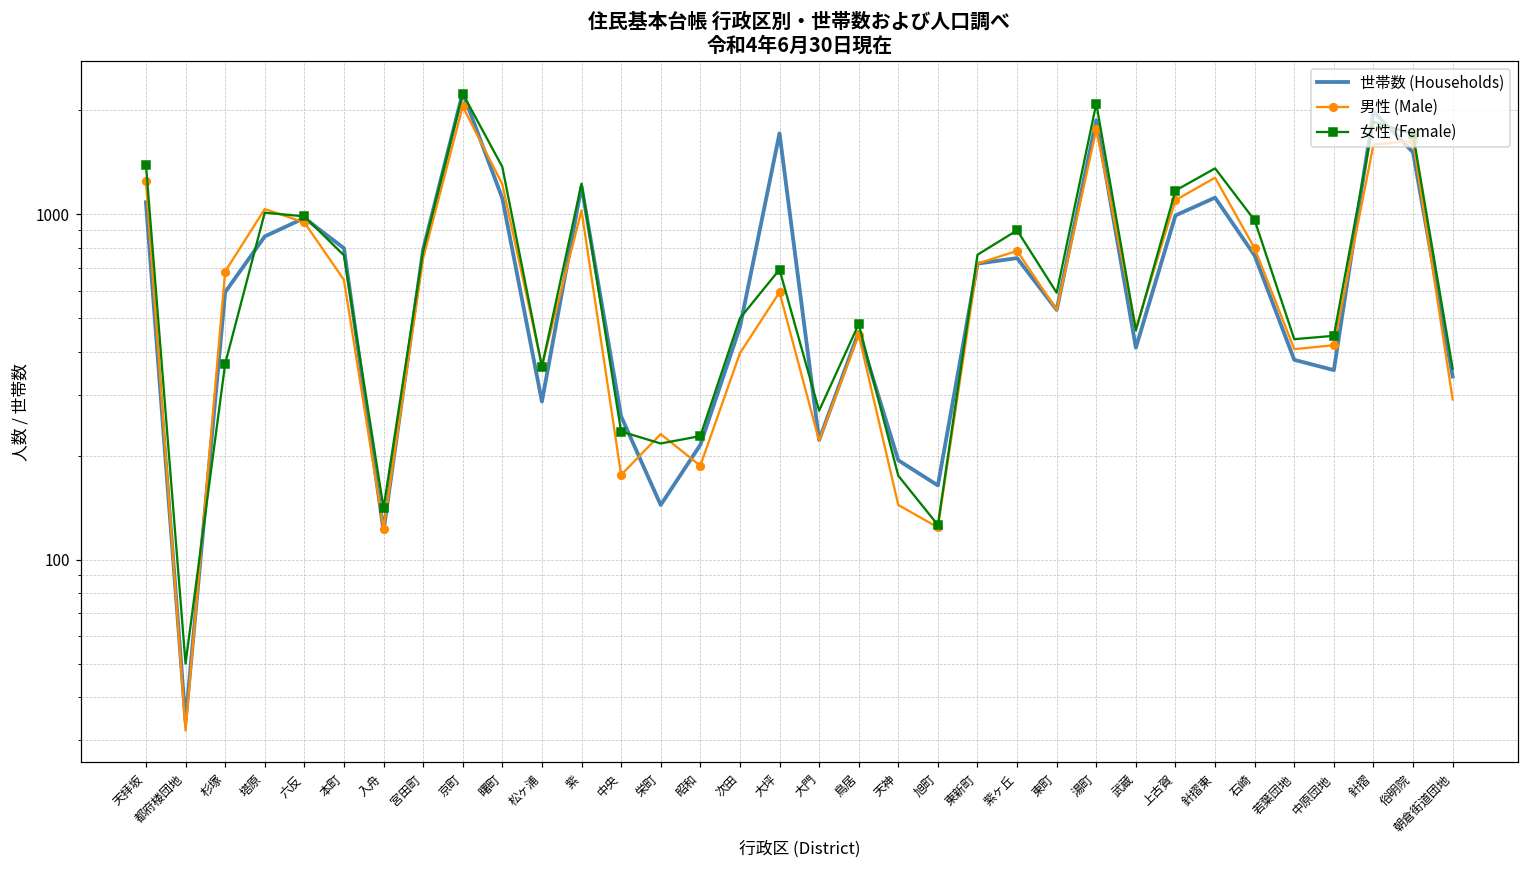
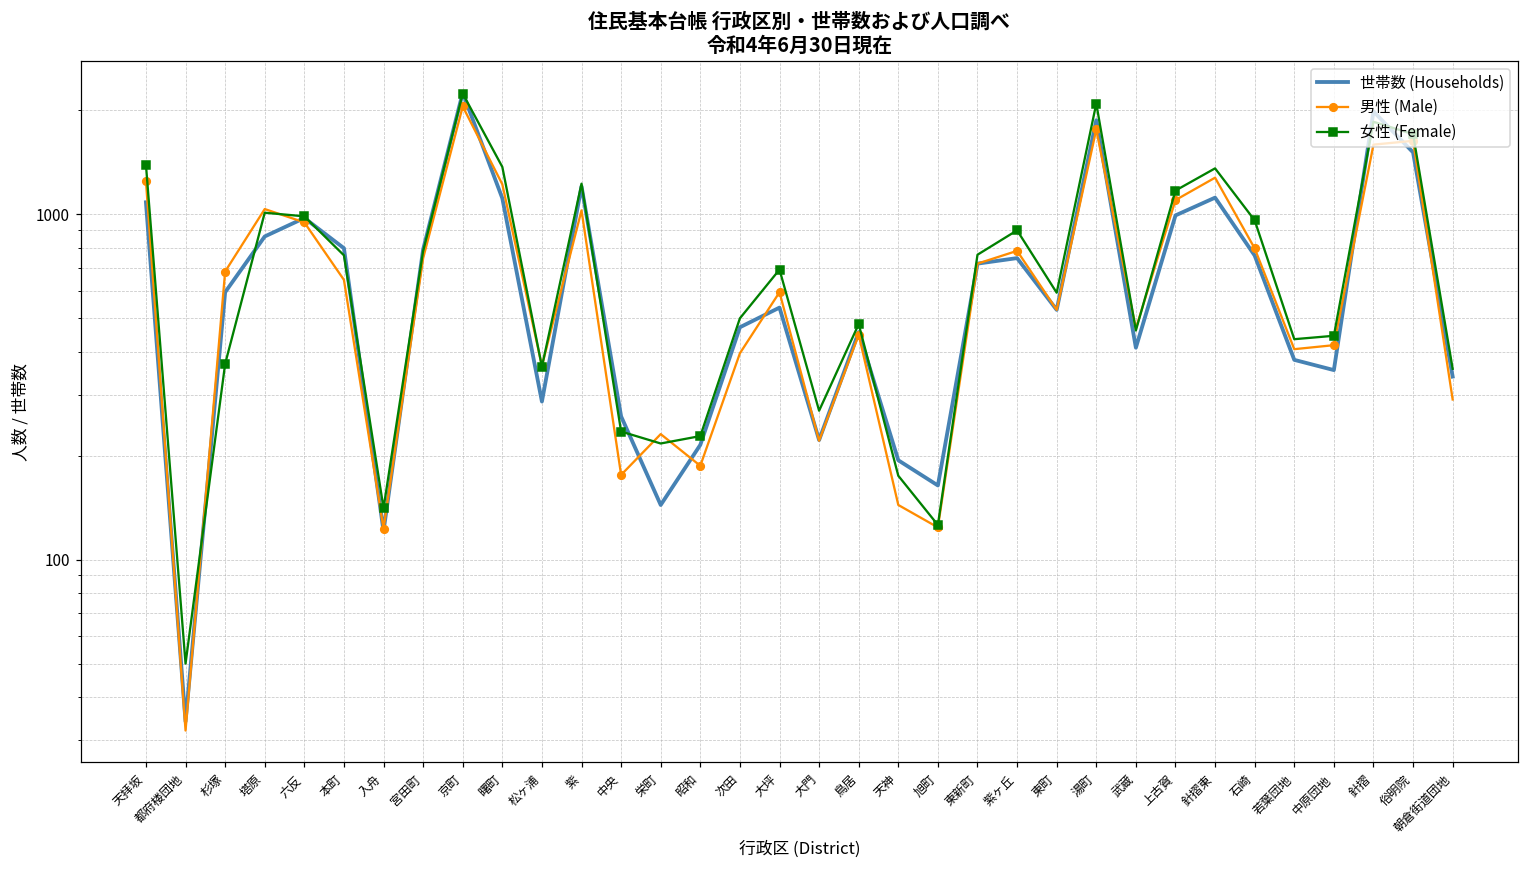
  {
    "世帯数 (Households)": {
      "天拝坂": 1080,
      "都府楼団地": 34,
      "杉塚": 600,
      "塔原": 860,
      "本町": 800,
      "曙町": 1110,
      "松ヶ浦": 290,
      "中央": 260,
      "栄町": 140,
      "昭和": 220,
      "次田": 470,
-     "大坪": 1700,
+     "大坪": 540,
      "天神": 190,
      "旭町": 160,
      "紫ヶ丘": 750,
      "湯町": 1900,
      "武蔵": 410,
      "上古賀": 990,
      "針摺東": 1120,
      "石崎": 760,
      "若葉団地": 380,
      "中原団地": 350,
      "俗明院": 1500,
      "朝倉街道団地": 340
    },
    "男性 (Male)": {
      "天拝坂": 1250,
      "都府楼団地": 32,
      "杉塚": 680,
      "塔原": 1040,
      "六反": 950,
      "本町": 650,
      "宮田町": 750,
      "京町": 2100,
      "曙町": 1220,
      "紫": 1030,
      "中央": 180,
      "栄町": 230,
      "昭和": 190,
      "次田": 400,
      "大坪": 600,
      "天神": 140,
      "紫ヶ丘": 780,
      "湯町": 1800,
      "上古賀": 1100,
      "針摺東": 1280,
      "石崎": 800,
      "若葉団地": 410,
      "中原団地": 420,
      "朝倉街道団地": 290
    },
    "女性 (Female)": {
      "天拝坂": 1400,
      "都府楼団地": 50,
      "杉塚": 370,
      "塔原": 1010,
      "本町": 760,
      "入舟": 140,
      "曙町": 1400,
      "中央": 240,
      "栄町": 220,
      "昭和": 230,
      "次田": 500,
      "大坪": 690,
      "大門": 270,
      "鳥居": 480,
      "天神": 180,
      "東新町": 760,
      "紫ヶ丘": 900,
      "東町": 590,
      "湯町": 2100,
      "上古賀": 1170,
      "針摺東": 1360,
      "石崎": 960,
      "若葉団地": 440,
      "中原団地": 450,
      "朝倉街道団地": 360
    }
  }
